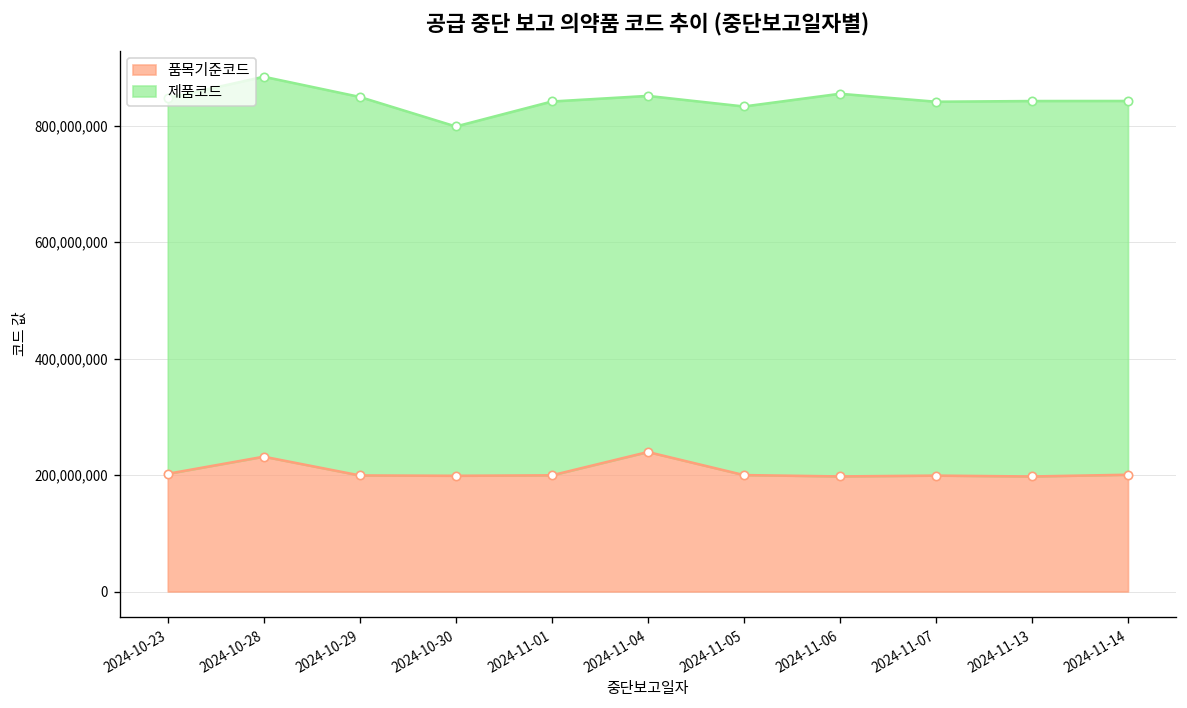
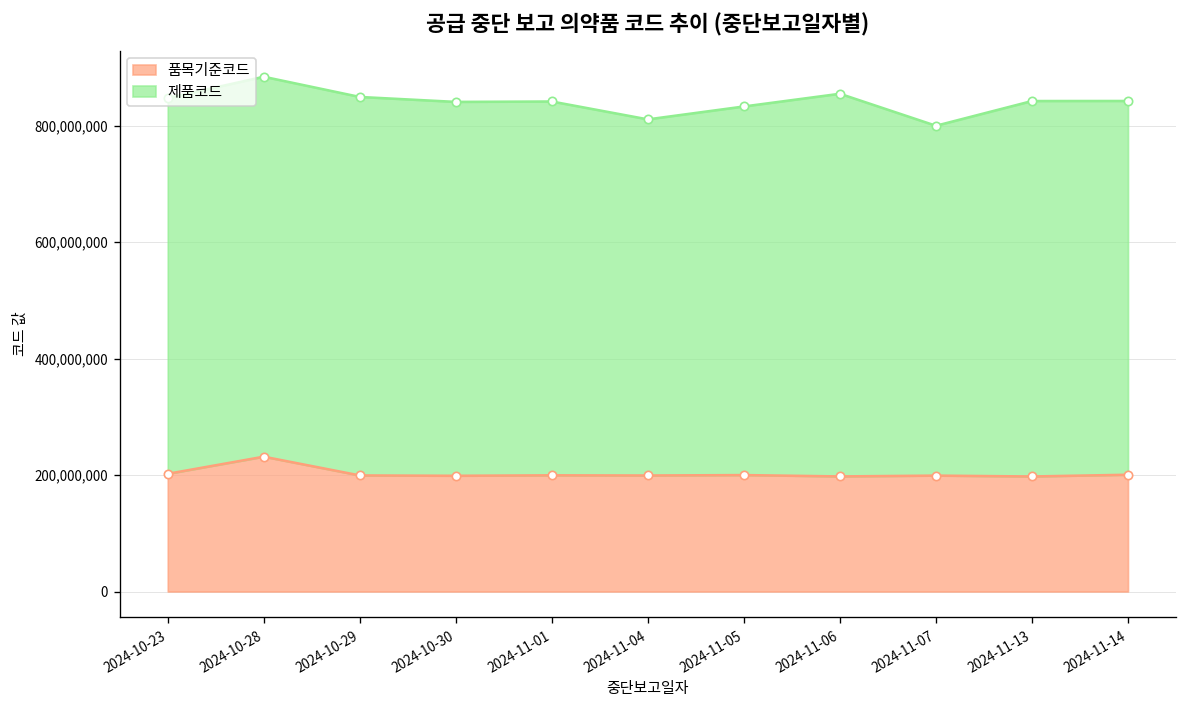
  {
    "품목기준코드": {
      "2024-10-23": "200,000,000",
      "2024-10-28": "230,000,000",
      "2024-10-29": "200,000,000",
      "2024-10-30": "200,000,000",
      "2024-11-01": "200,000,000",
-     "2024-11-04": "240,000,000",
+     "2024-11-04": "200,000,000",
      "2024-11-05": "200,000,000",
      "2024-11-06": "200,000,000",
      "2024-11-07": "200,000,000",
      "2024-11-13": "200,000,000",
      "2024-11-14": "200,000,000"
    },
    "제품코드": {
      "2024-10-28": "650,000,000",
      "2024-10-29": "650,000,000",
-     "2024-10-30": "600,000,000",
+     "2024-10-30": "640,000,000",
      "2024-11-01": "640,000,000",
      "2024-11-04": "610,000,000",
      "2024-11-05": "630,000,000",
      "2024-11-06": "660,000,000",
-     "2024-11-07": "640,000,000",
+     "2024-11-07": "600,000,000",
      "2024-11-13": "640,000,000",
      "2024-11-14": "640,000,000"
    }
  }
